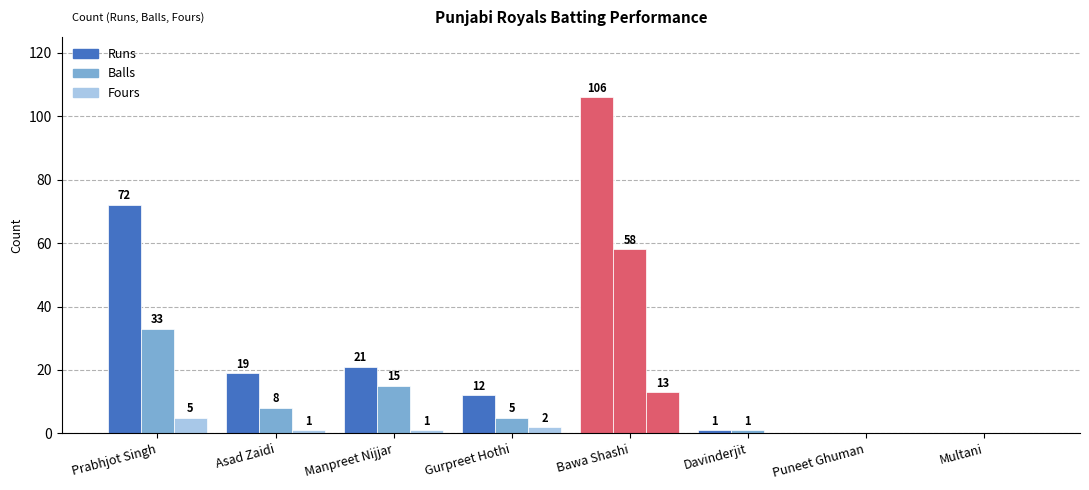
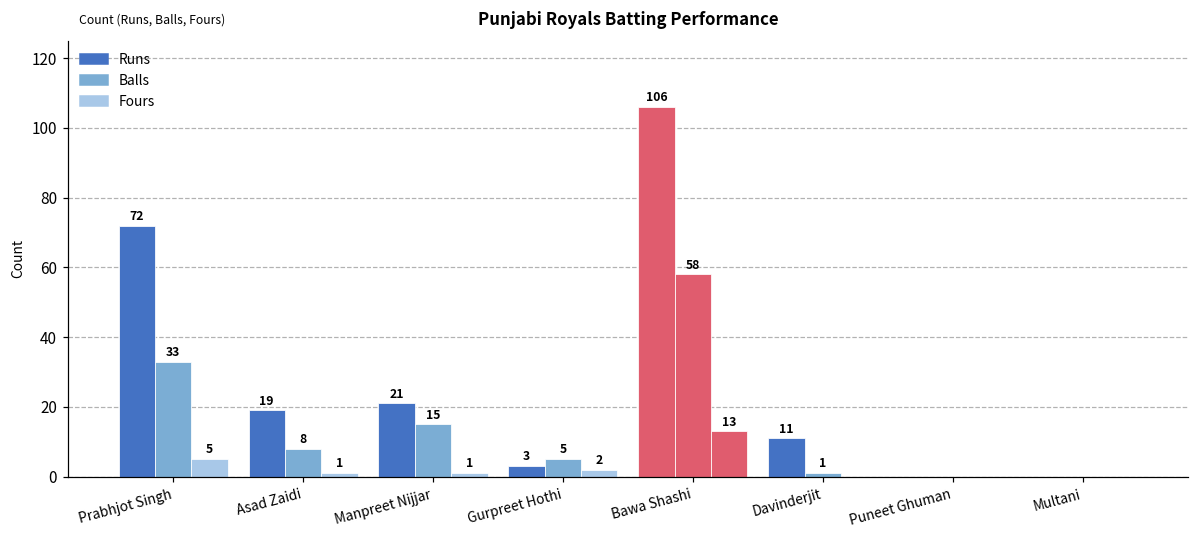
  {
    "Runs": {
      "Prabhjot Singh": 72,
      "Asad Zaidi": 19,
      "Manpreet Nijjar": 21,
-     "Gurpreet Hothi": 12,
+     "Gurpreet Hothi": 3,
      "Bawa Shashi": 106,
-     "Davinderjit": 1
+     "Davinderjit": 11
    }
  }
